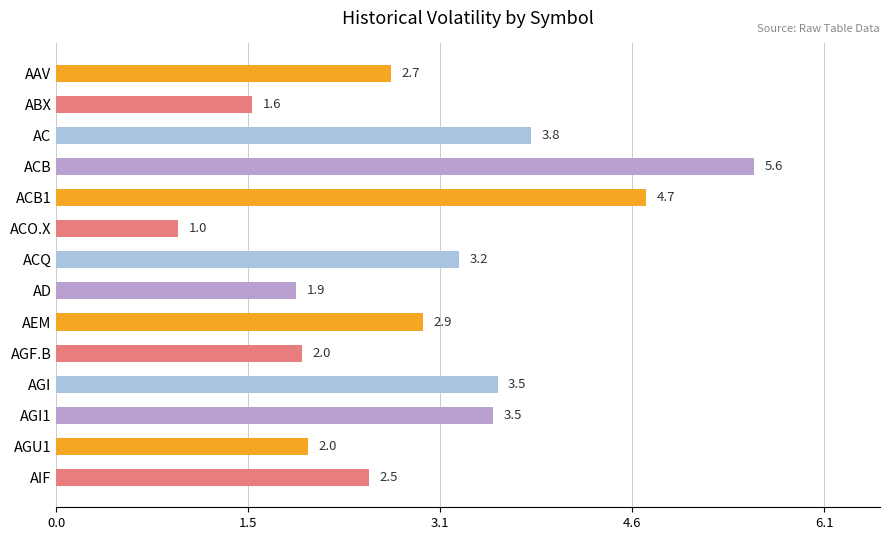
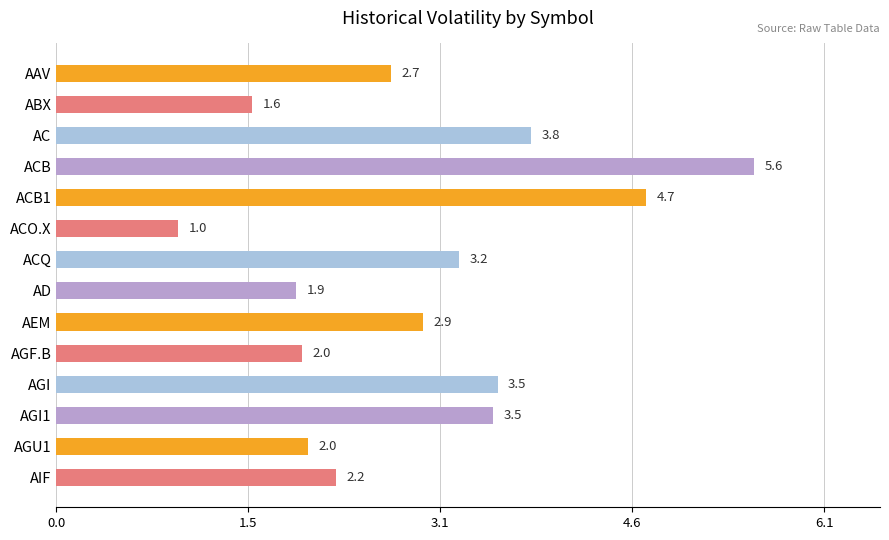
  {
    "AAV": 2.7,
    "ABX": 1.6,
    "AC": 3.8,
    "ACB": 5.6,
    "ACB1": 4.7,
    "ACO.X": 1.0,
    "ACQ": 3.2,
    "AD": 1.9,
    "AEM": 2.9,
    "AGF.B": 2.0,
    "AGI": 3.5,
    "AGI1": 3.5,
    "AGU1": 2.0,
-   "AIF": 2.5
+   "AIF": 2.2
  }
